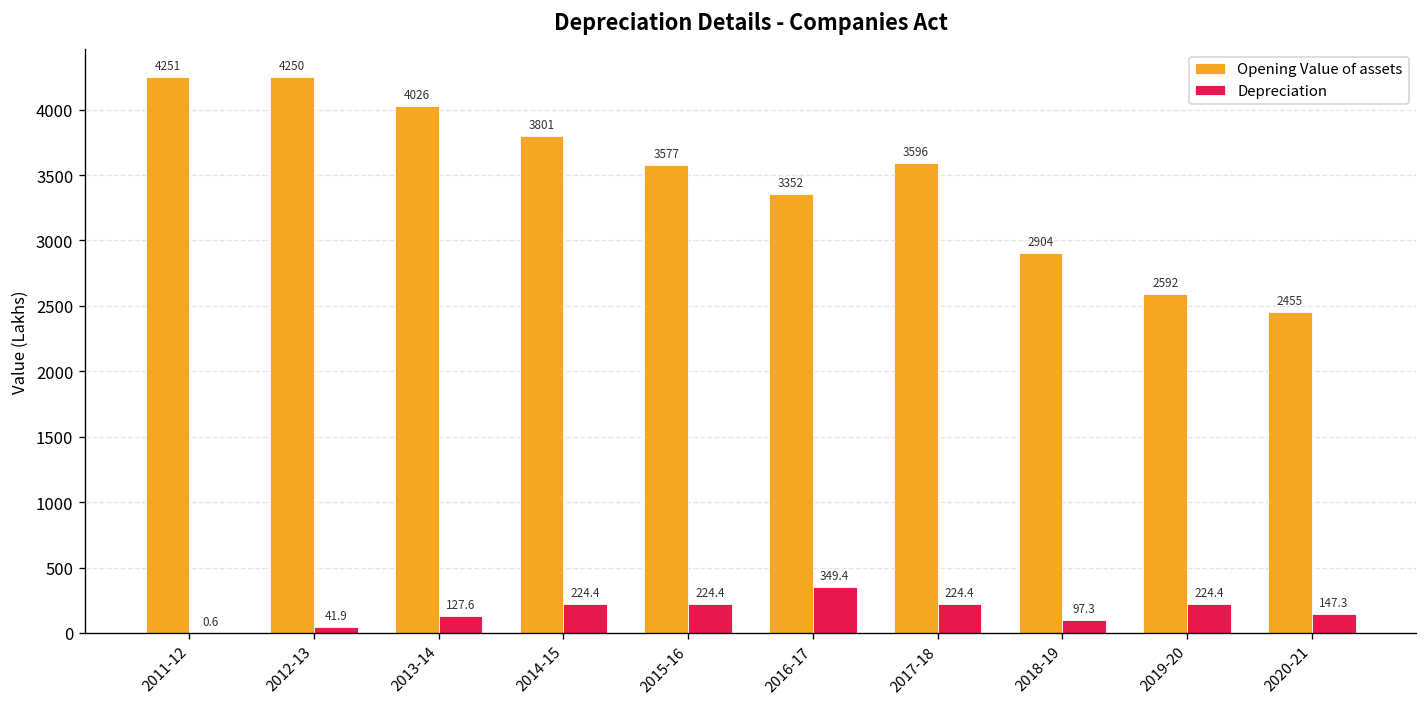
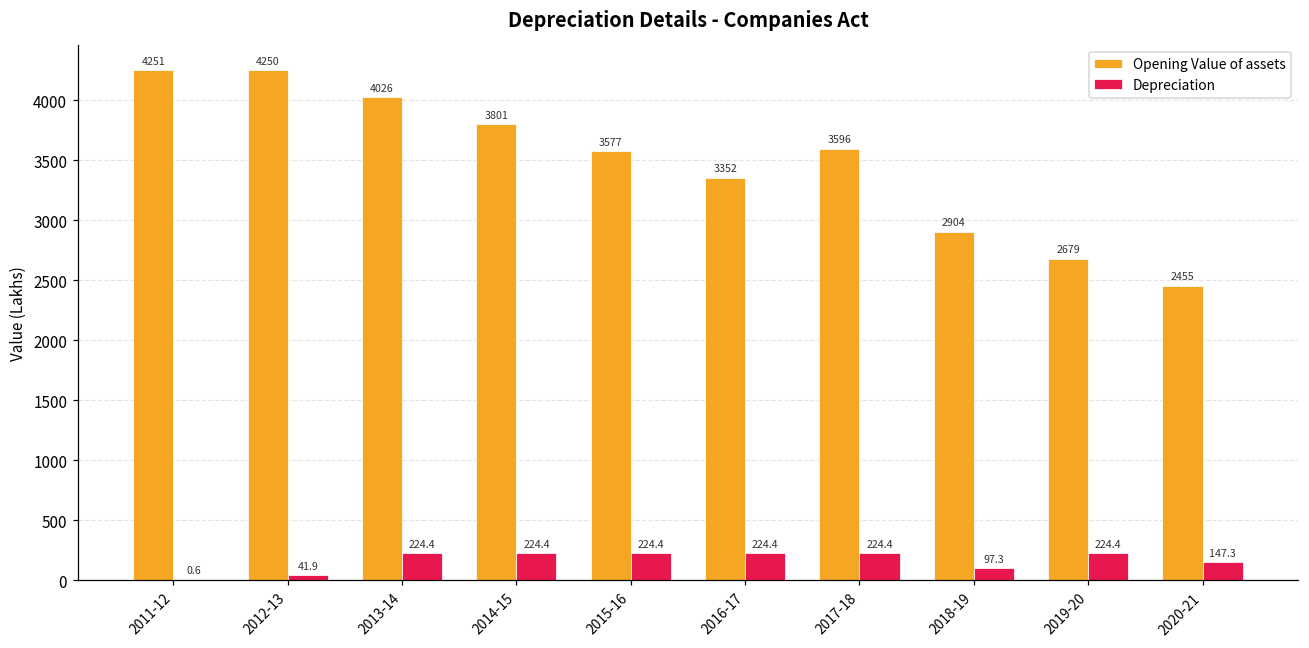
  {
    "Opening Value of assets": {
      "2011-12": 4251,
      "2012-13": 4250,
      "2013-14": 4026,
      "2014-15": 3801,
      "2015-16": 3577,
      "2016-17": 3352,
      "2017-18": 3596,
      "2018-19": 2904,
-     "2019-20": 2592,
+     "2019-20": 2679,
      "2020-21": 2455
    },
    "Depreciation": {
      "2011-12": 0.6,
      "2012-13": 41.9,
-     "2013-14": 127.6,
+     "2013-14": 224.4,
      "2014-15": 224.4,
      "2015-16": 224.4,
-     "2016-17": 349.4,
+     "2016-17": 224.4,
      "2017-18": 224.4,
      "2018-19": 97.3,
      "2019-20": 224.4,
      "2020-21": 147.3
    }
  }
